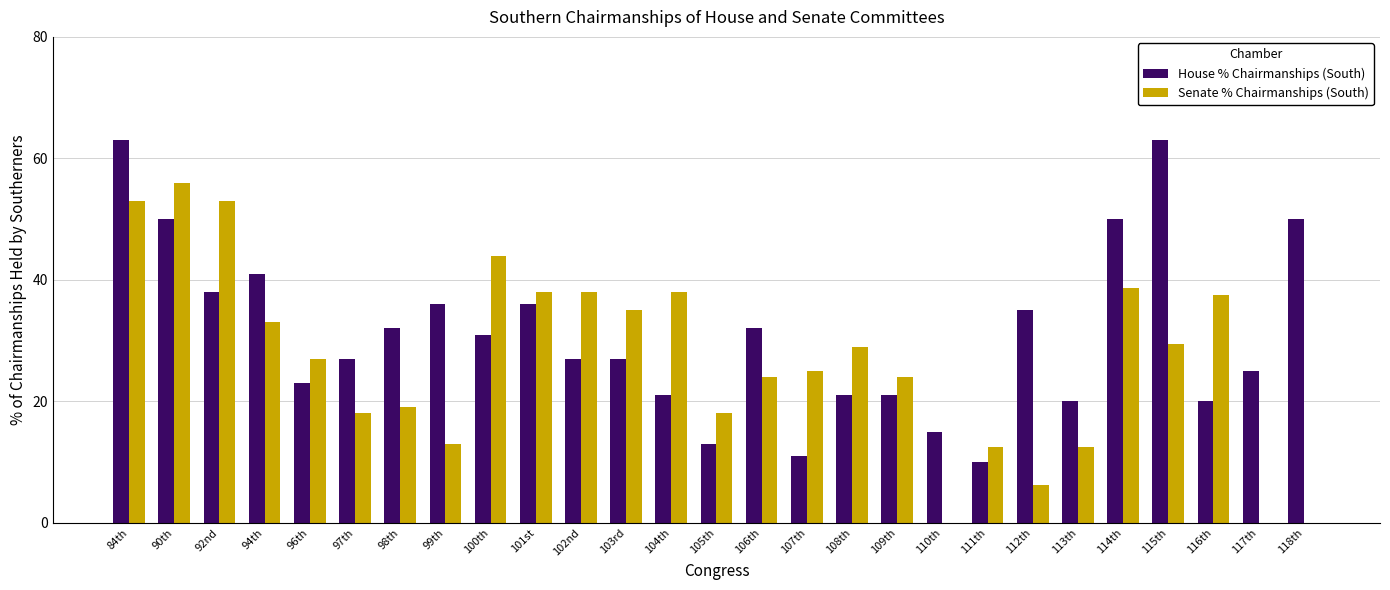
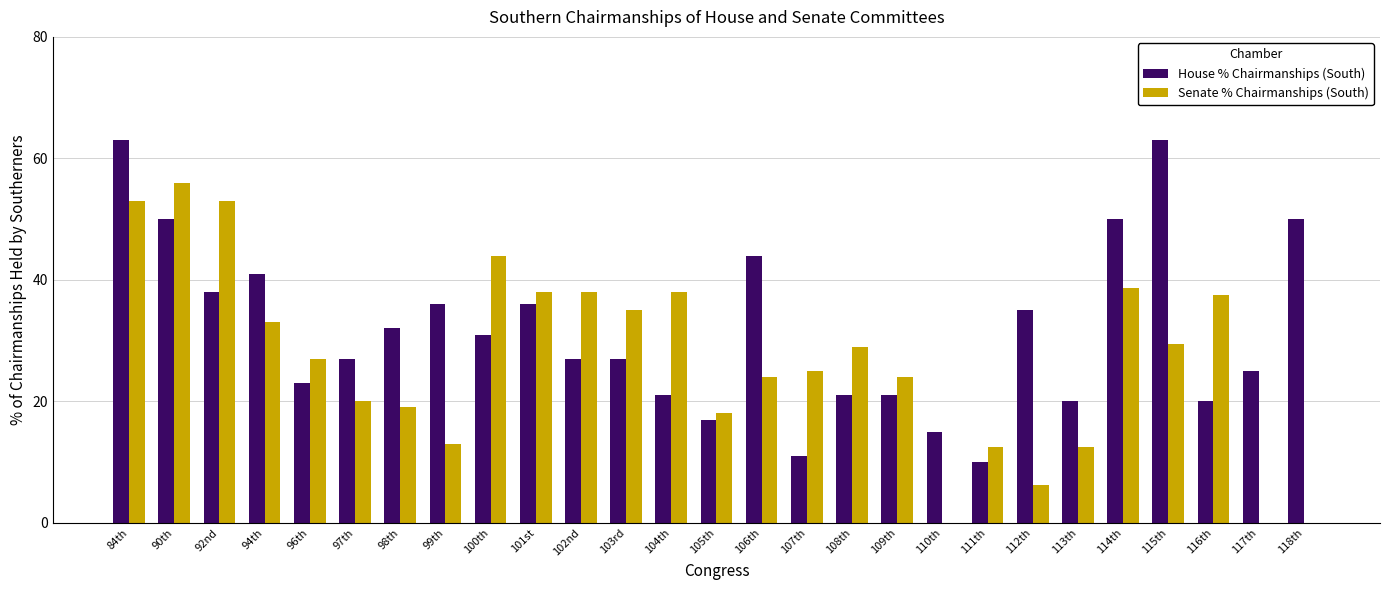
  {
    "House % Chairmanships (South)": {
      "84th": 63,
      "90th": 50,
      "92nd": 38,
      "94th": 41,
      "96th": 23,
      "97th": 27,
      "98th": 32,
      "99th": 36,
      "100th": 31,
      "101st": 36,
      "102nd": 27,
      "103rd": 27,
      "104th": 21,
-     "105th": 13,
-     "106th": 32,
+     "105th": 17,
+     "106th": 44,
      "107th": 11,
      "108th": 21,
      "109th": 21,
      "110th": 15,
      "111th": 10,
      "112th": 35,
      "113th": 20,
      "114th": 50,
      "115th": 63,
      "116th": 20,
      "117th": 25,
      "118th": 50
    },
    "Senate % Chairmanships (South)": {
      "84th": 53,
      "90th": 56,
      "92nd": 53,
      "94th": 33,
      "96th": 27,
-     "97th": 18,
+     "97th": 20,
      "98th": 19,
      "99th": 13,
      "100th": 44,
      "101st": 38,
      "102nd": 38,
      "103rd": 35,
      "104th": 38,
      "105th": 18,
      "106th": 24,
      "107th": 25,
      "108th": 29,
      "109th": 24,
      "110th": 0,
      "111th": 13,
      "112th": 6,
      "113th": 13,
      "114th": 39,
      "115th": 29,
      "116th": 38,
      "117th": 0,
      "118th": 0
    }
  }
